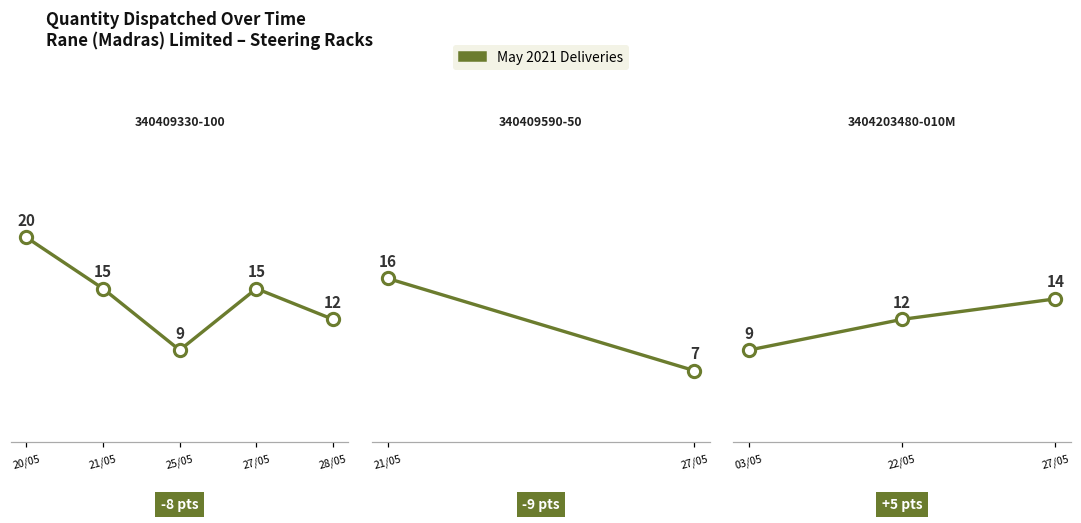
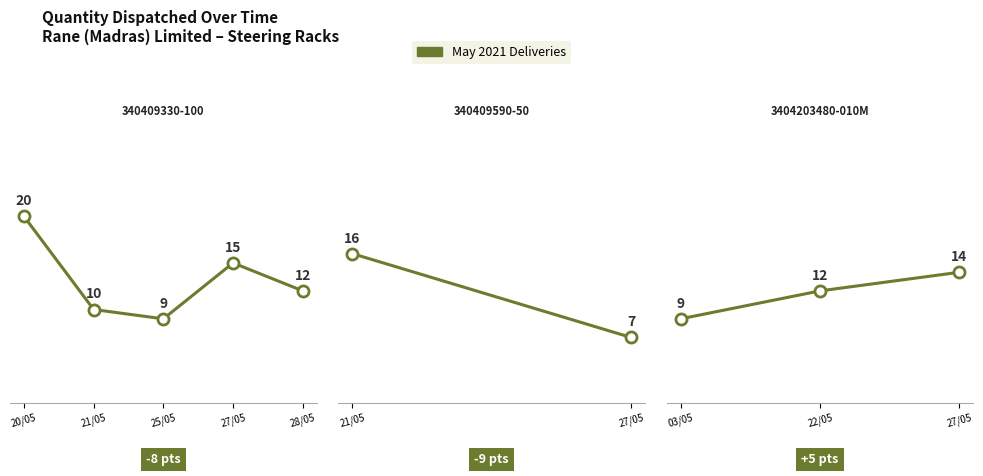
  {
    "340409330-100": {
      "20/05": 20,
-     "21/05": 15,
+     "21/05": 10,
      "25/05": 9,
      "27/05": 15,
      "28/05": 12
    },
    "340409590-50": {
      "21/05": 16,
      "27/05": 7
    },
    "3404203480-010M": {
      "03/05": 9,
      "22/05": 12,
      "27/05": 14
    }
  }
